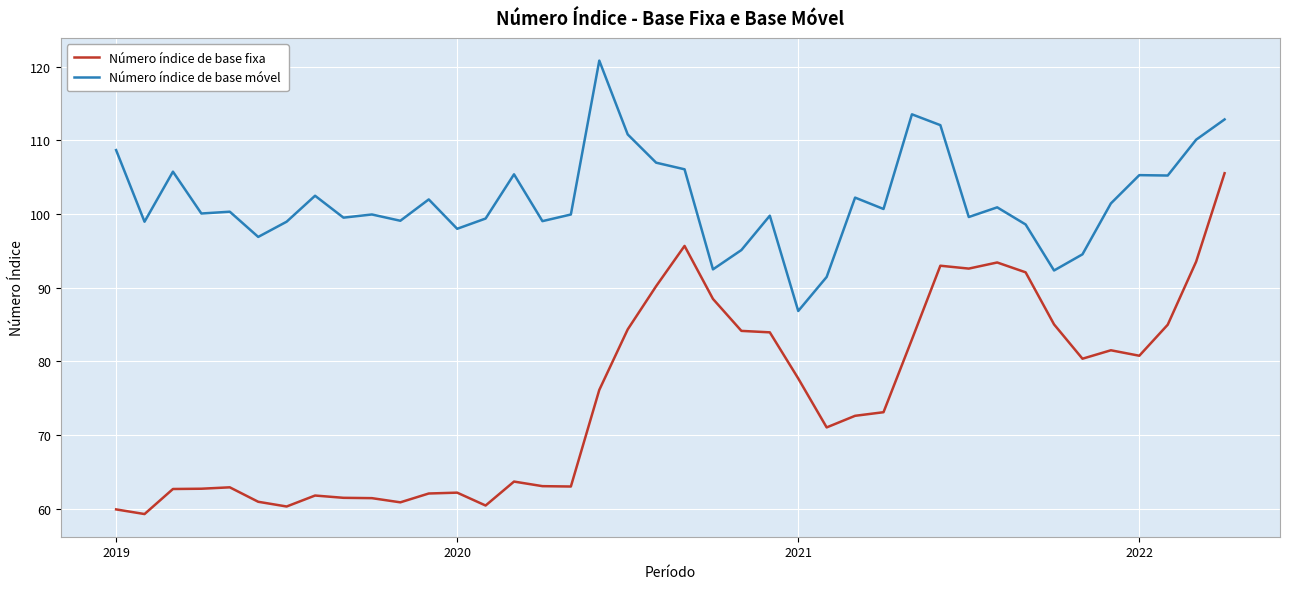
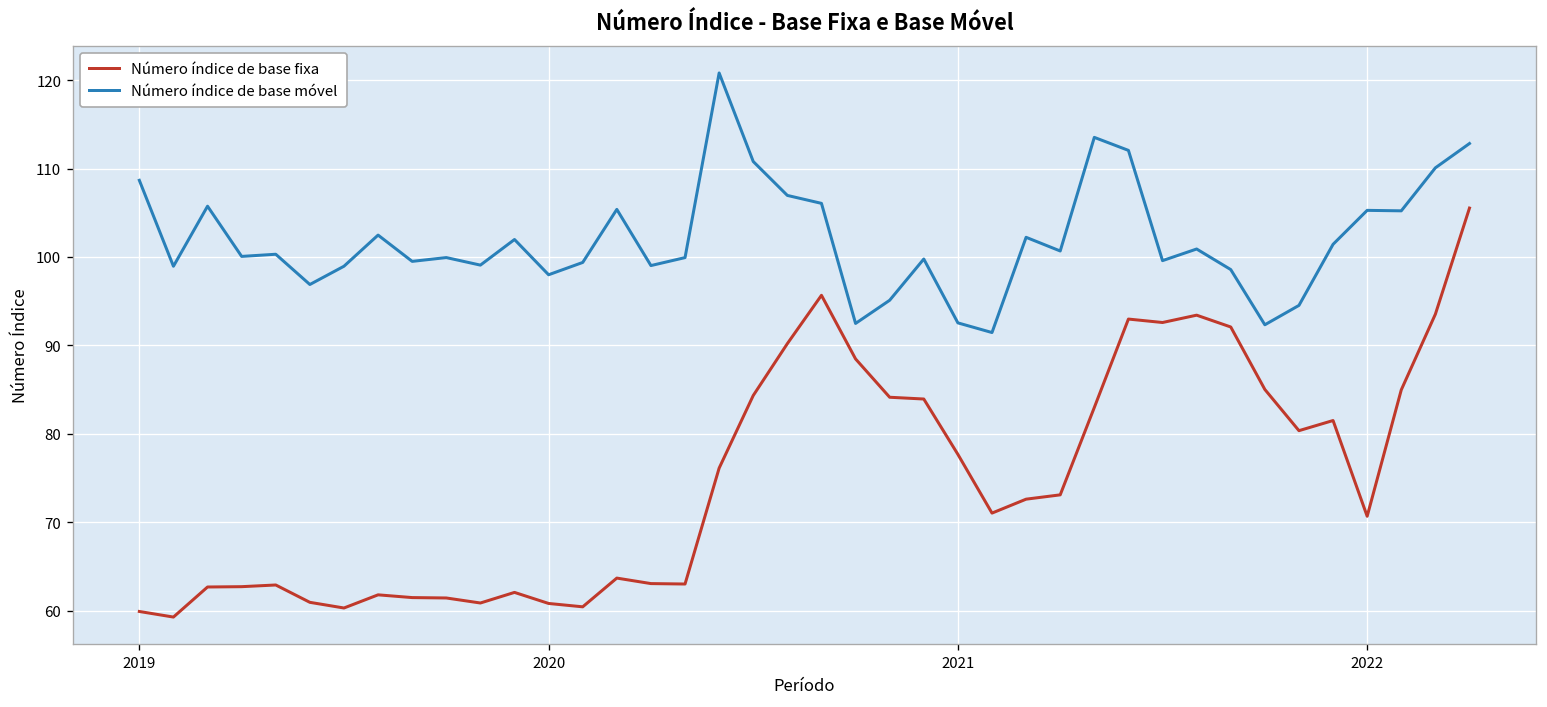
  {
    "Número índice de base fixa": {
      "2019": 60,
-     "2020": 62,
+     "2020": 61,
      "2021": 78,
-     "2022": 81
+     "2022": 71
    },
    "Número índice de base móvel": {
      "2019": 109,
      "2020": 98,
-     "2021": 87,
+     "2021": 93,
      "2022": 105
    }
  }
